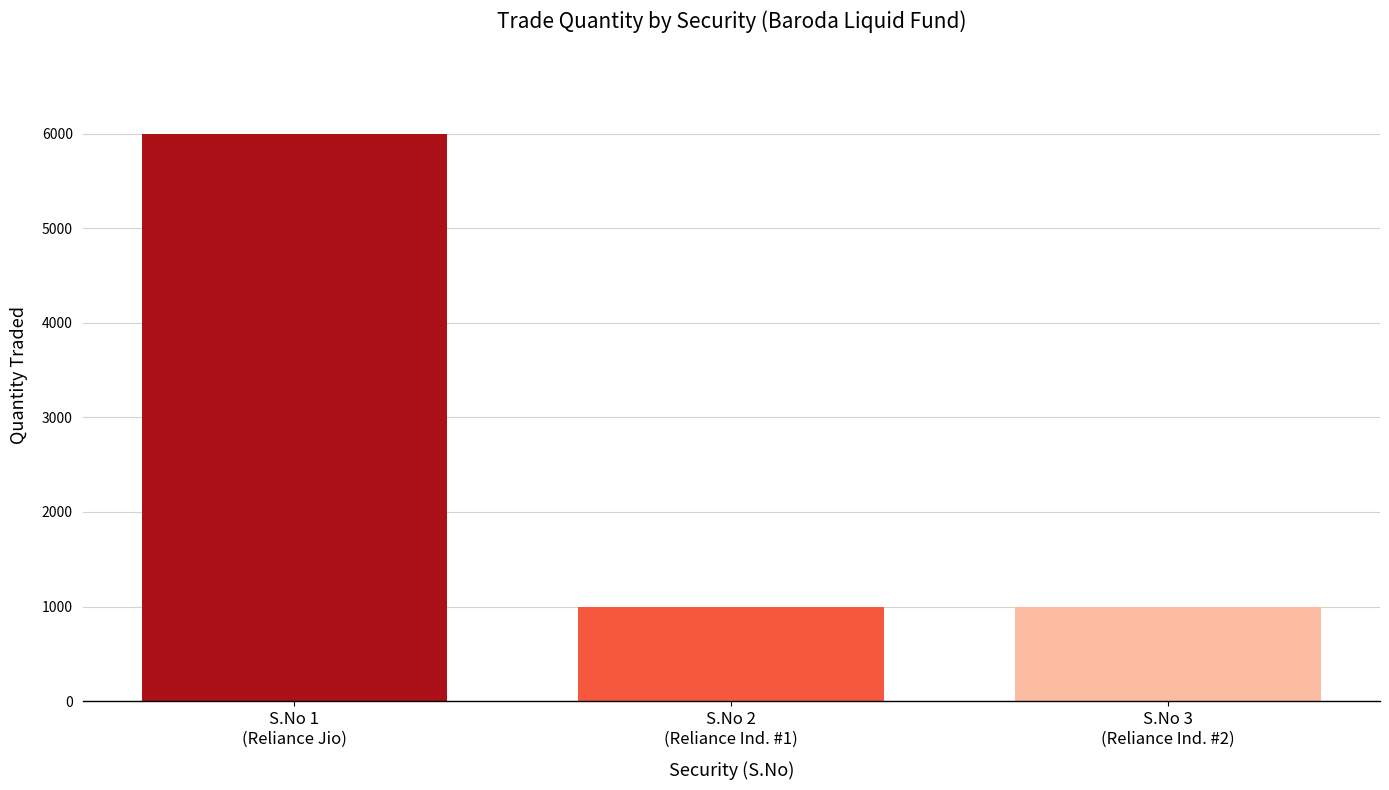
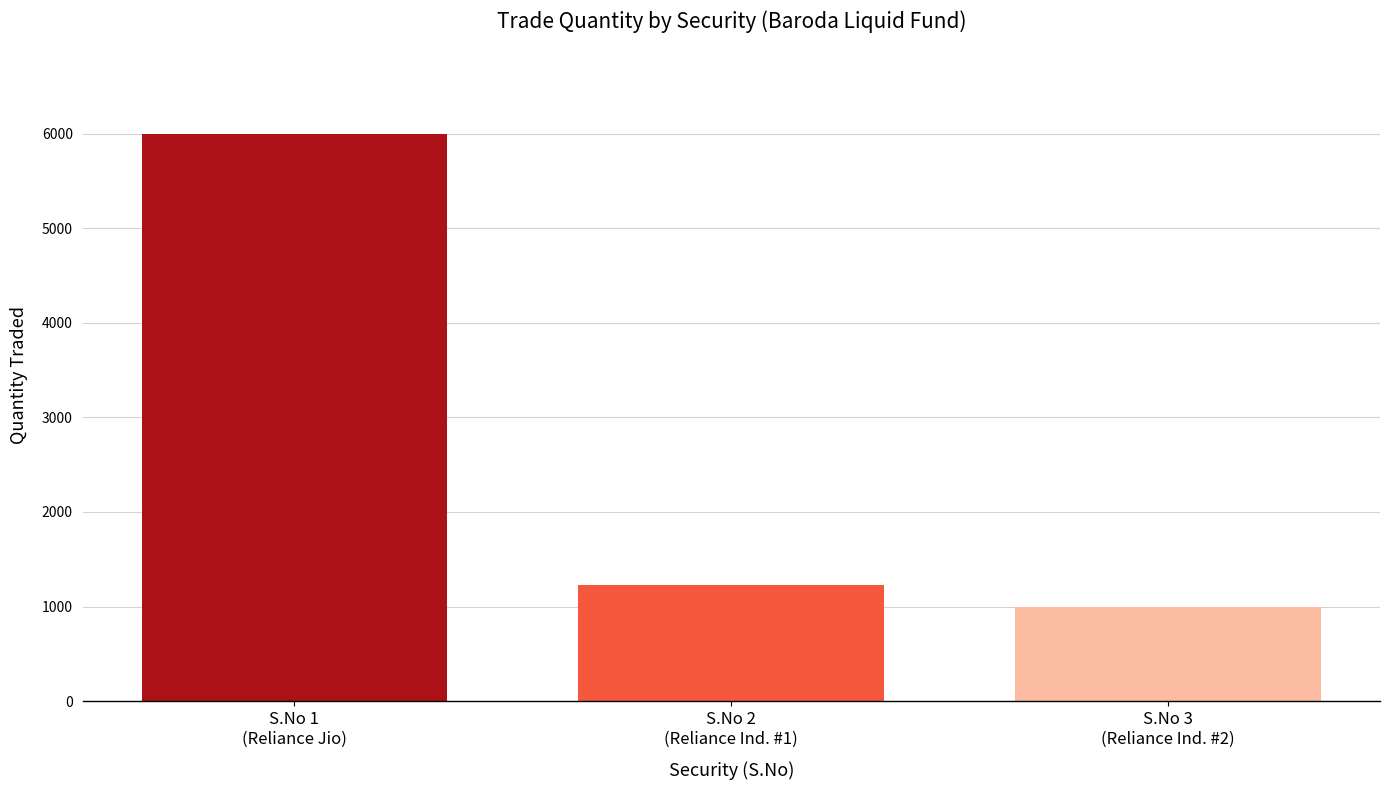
  {
    "S.No 1 (Reliance Jio)": 6000,
-   "S.No 2 (Reliance Ind. #1)": 1000,
+   "S.No 2 (Reliance Ind. #1)": 1200,
    "S.No 3 (Reliance Ind. #2)": 1000
  }
